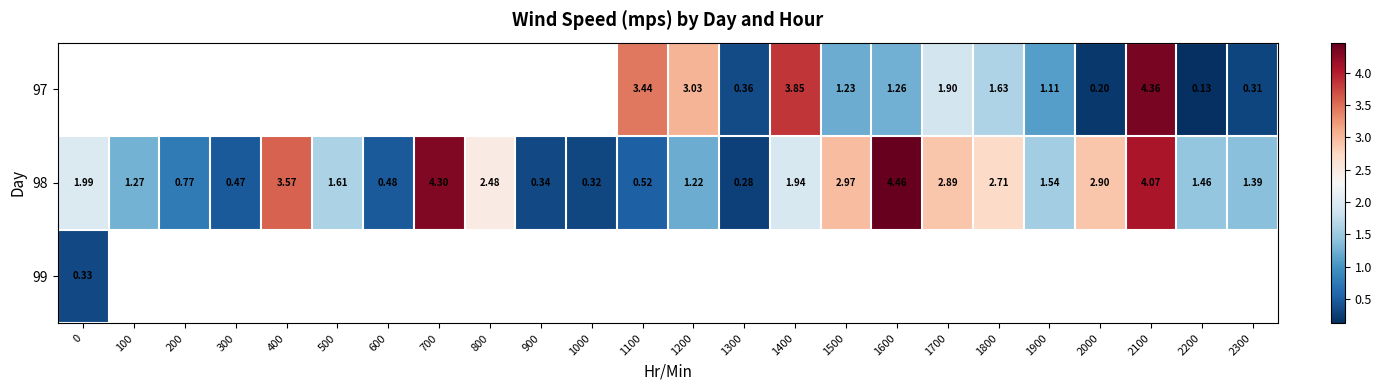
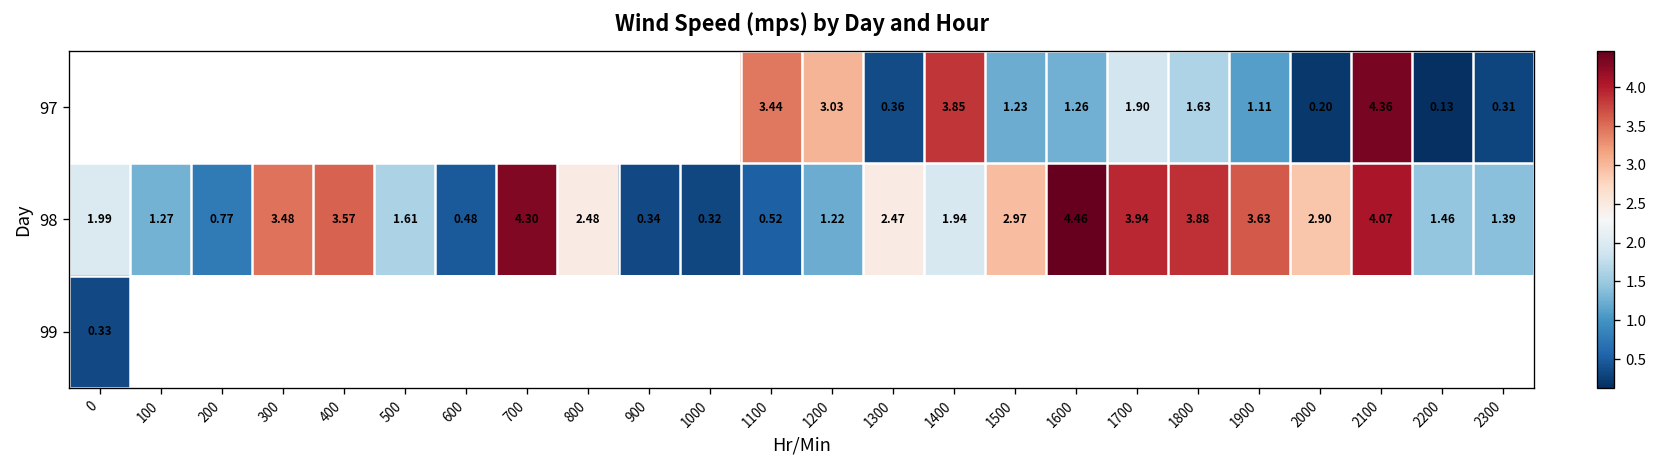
  {
    "97": {
      "1100": 3.44,
      "1200": 3.03,
      "1300": 0.36,
      "1400": 3.85,
      "1500": 1.23,
      "1600": 1.26,
      "1700": 1.90,
      "1800": 1.63,
      "1900": 1.11,
      "2000": 0.20,
      "2100": 4.36,
      "2200": 0.13,
      "2300": 0.31
    },
    "98": {
      "0": 1.99,
      "100": 1.27,
      "200": 0.77,
-     "300": 0.47,
+     "300": 3.48,
      "400": 3.57,
      "500": 1.61,
      "600": 0.48,
      "700": 4.30,
      "800": 2.48,
      "900": 0.34,
      "1000": 0.32,
      "1100": 0.52,
      "1200": 1.22,
-     "1300": 0.28,
+     "1300": 2.47,
      "1400": 1.94,
      "1500": 2.97,
      "1600": 4.46,
-     "1700": 2.89,
-     "1800": 2.71,
-     "1900": 1.54,
+     "1700": 3.94,
+     "1800": 3.88,
+     "1900": 3.63,
      "2000": 2.90,
      "2100": 4.07,
      "2200": 1.46,
      "2300": 1.39
    },
    "99": {
      "0": 0.33
    }
  }
